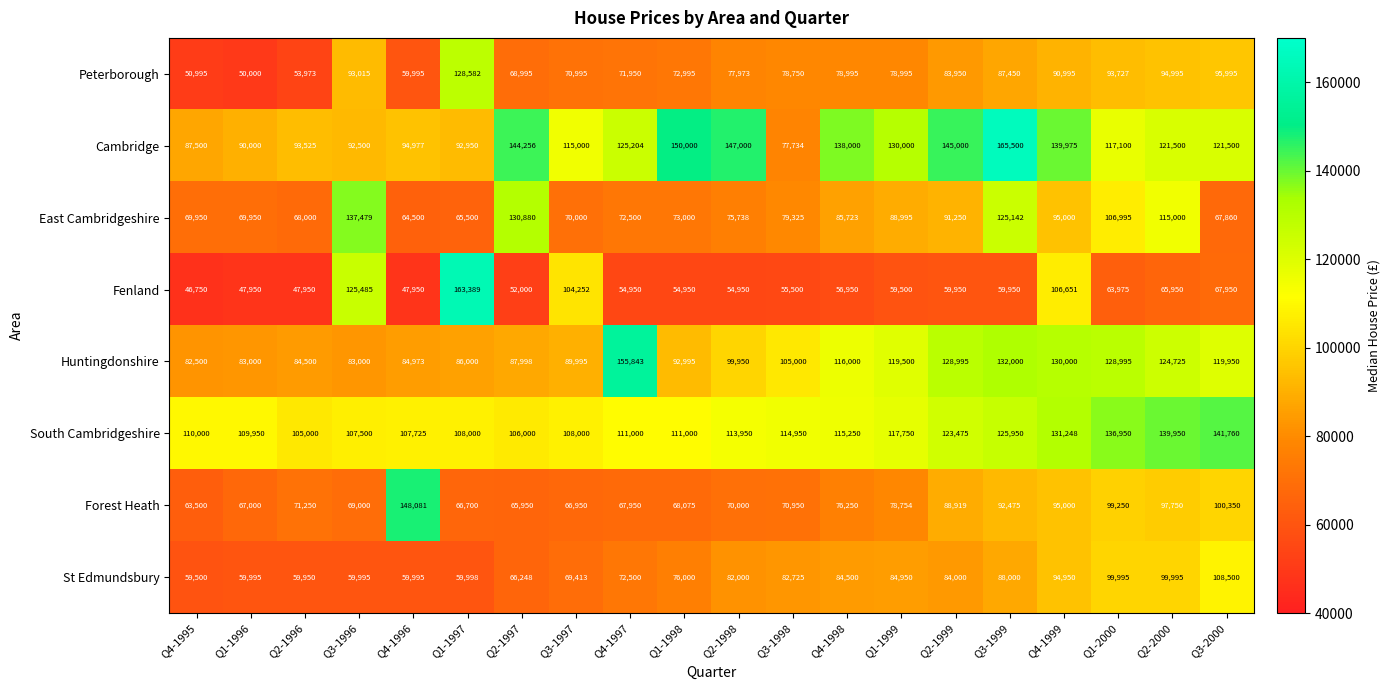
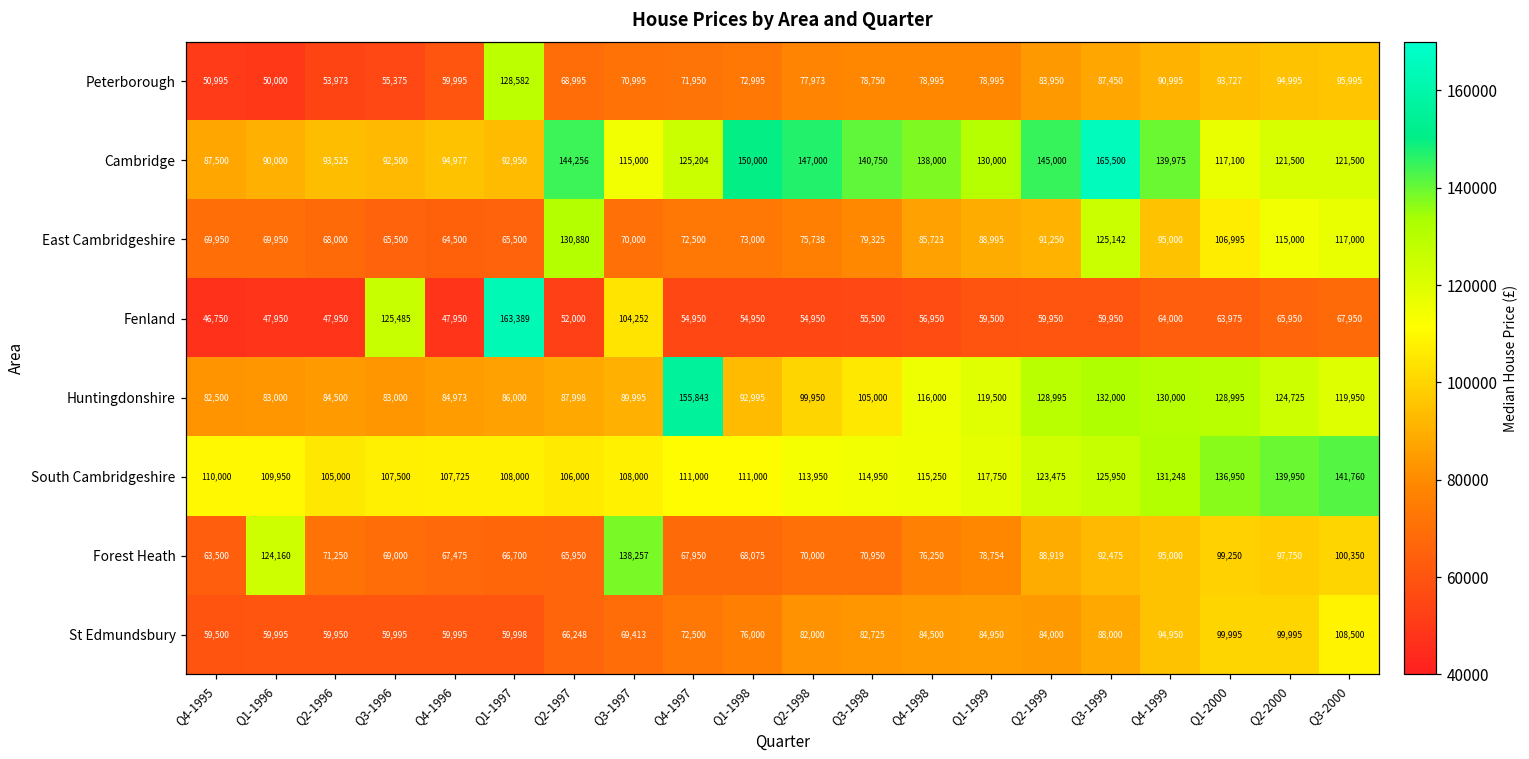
  {
    "Peterborough": {
      "Q4-1995": "50,995",
      "Q1-1996": "50,000",
      "Q2-1996": "53,973",
-     "Q3-1996": "93,015",
+     "Q3-1996": "55,375",
      "Q4-1996": "59,995",
      "Q1-1997": "128,582",
      "Q2-1997": "68,995",
      "Q3-1997": "70,995",
      "Q4-1997": "71,950",
      "Q1-1998": "72,995",
      "Q2-1998": "77,973",
      "Q3-1998": "78,750",
      "Q4-1998": "78,995",
      "Q1-1999": "78,995",
      "Q2-1999": "83,950",
      "Q3-1999": "87,450",
      "Q4-1999": "90,995",
      "Q1-2000": "93,727",
      "Q2-2000": "94,995",
      "Q3-2000": "95,995"
    },
    "Cambridge": {
      "Q4-1995": "87,500",
      "Q1-1996": "90,000",
      "Q2-1996": "93,525",
      "Q3-1996": "92,500",
      "Q4-1996": "94,977",
      "Q1-1997": "92,950",
      "Q2-1997": "144,256",
      "Q3-1997": "115,000",
      "Q4-1997": "125,204",
      "Q1-1998": "150,000",
      "Q2-1998": "147,000",
-     "Q3-1998": "77,734",
+     "Q3-1998": "140,750",
      "Q4-1998": "138,000",
      "Q1-1999": "130,000",
      "Q2-1999": "145,000",
      "Q3-1999": "165,500",
      "Q4-1999": "139,975",
      "Q1-2000": "117,100",
      "Q2-2000": "121,500",
      "Q3-2000": "121,500"
    },
    "East Cambridgeshire": {
      "Q4-1995": "69,950",
      "Q1-1996": "69,950",
      "Q2-1996": "68,000",
-     "Q3-1996": "137,479",
+     "Q3-1996": "65,500",
      "Q4-1996": "64,500",
      "Q1-1997": "65,500",
      "Q2-1997": "130,880",
      "Q3-1997": "70,000",
      "Q4-1997": "72,500",
      "Q1-1998": "73,000",
      "Q2-1998": "75,738",
      "Q3-1998": "79,325",
      "Q4-1998": "85,723",
      "Q1-1999": "88,995",
      "Q2-1999": "91,250",
      "Q3-1999": "125,142",
      "Q4-1999": "95,000",
      "Q1-2000": "106,995",
      "Q2-2000": "115,000",
-     "Q3-2000": "67,860"
+     "Q3-2000": "117,000"
    },
    "Fenland": {
      "Q4-1995": "46,750",
      "Q1-1996": "47,950",
      "Q2-1996": "47,950",
      "Q3-1996": "125,485",
      "Q4-1996": "47,950",
      "Q1-1997": "163,389",
      "Q2-1997": "52,000",
      "Q3-1997": "104,252",
      "Q4-1997": "54,950",
      "Q1-1998": "54,950",
      "Q2-1998": "54,950",
      "Q3-1998": "55,500",
      "Q4-1998": "56,950",
      "Q1-1999": "59,500",
      "Q2-1999": "59,950",
      "Q3-1999": "59,950",
-     "Q4-1999": "106,651",
+     "Q4-1999": "64,000",
      "Q1-2000": "63,975",
      "Q2-2000": "65,950",
      "Q3-2000": "67,950"
    },
    "Huntingdonshire": {
      "Q4-1995": "82,500",
      "Q1-1996": "83,000",
      "Q2-1996": "84,500",
      "Q3-1996": "83,000",
      "Q4-1996": "84,973",
      "Q1-1997": "86,000",
      "Q2-1997": "87,998",
      "Q3-1997": "89,995",
      "Q4-1997": "155,843",
      "Q1-1998": "92,995",
      "Q2-1998": "99,950",
      "Q3-1998": "105,000",
      "Q4-1998": "116,000",
      "Q1-1999": "119,500",
      "Q2-1999": "128,995",
      "Q3-1999": "132,000",
      "Q4-1999": "130,000",
      "Q1-2000": "128,995",
      "Q2-2000": "124,725",
      "Q3-2000": "119,950"
    },
    "South Cambridgeshire": {
      "Q4-1995": "110,000",
      "Q1-1996": "109,950",
      "Q2-1996": "105,000",
      "Q3-1996": "107,500",
      "Q4-1996": "107,725",
      "Q1-1997": "108,000",
      "Q2-1997": "106,000",
      "Q3-1997": "108,000",
      "Q4-1997": "111,000",
      "Q1-1998": "111,000",
      "Q2-1998": "113,950",
      "Q3-1998": "114,950",
      "Q4-1998": "115,250",
      "Q1-1999": "117,750",
      "Q2-1999": "123,475",
      "Q3-1999": "125,950",
      "Q4-1999": "131,248",
      "Q1-2000": "136,950",
      "Q2-2000": "139,950",
      "Q3-2000": "141,760"
    },
    "Forest Heath": {
      "Q4-1995": "63,500",
-     "Q1-1996": "67,000",
+     "Q1-1996": "124,160",
      "Q2-1996": "71,250",
      "Q3-1996": "69,000",
-     "Q4-1996": "148,081",
+     "Q4-1996": "67,475",
      "Q1-1997": "66,700",
      "Q2-1997": "65,950",
-     "Q3-1997": "66,950",
+     "Q3-1997": "138,257",
      "Q4-1997": "67,950",
      "Q1-1998": "68,075",
      "Q2-1998": "70,000",
      "Q3-1998": "70,950",
      "Q4-1998": "76,250",
      "Q1-1999": "78,754",
      "Q2-1999": "88,919",
      "Q3-1999": "92,475",
      "Q4-1999": "95,000",
      "Q1-2000": "99,250",
      "Q2-2000": "97,750",
      "Q3-2000": "100,350"
    },
    "St Edmundsbury": {
      "Q4-1995": "59,500",
      "Q1-1996": "59,995",
      "Q2-1996": "59,950",
      "Q3-1996": "59,995",
      "Q4-1996": "59,995",
      "Q1-1997": "59,998",
      "Q2-1997": "66,248",
      "Q3-1997": "69,413",
      "Q4-1997": "72,500",
      "Q1-1998": "76,000",
      "Q2-1998": "82,000",
      "Q3-1998": "82,725",
      "Q4-1998": "84,500",
      "Q1-1999": "84,950",
      "Q2-1999": "84,000",
      "Q3-1999": "88,000",
      "Q4-1999": "94,950",
      "Q1-2000": "99,995",
      "Q2-2000": "99,995",
      "Q3-2000": "108,500"
    }
  }
